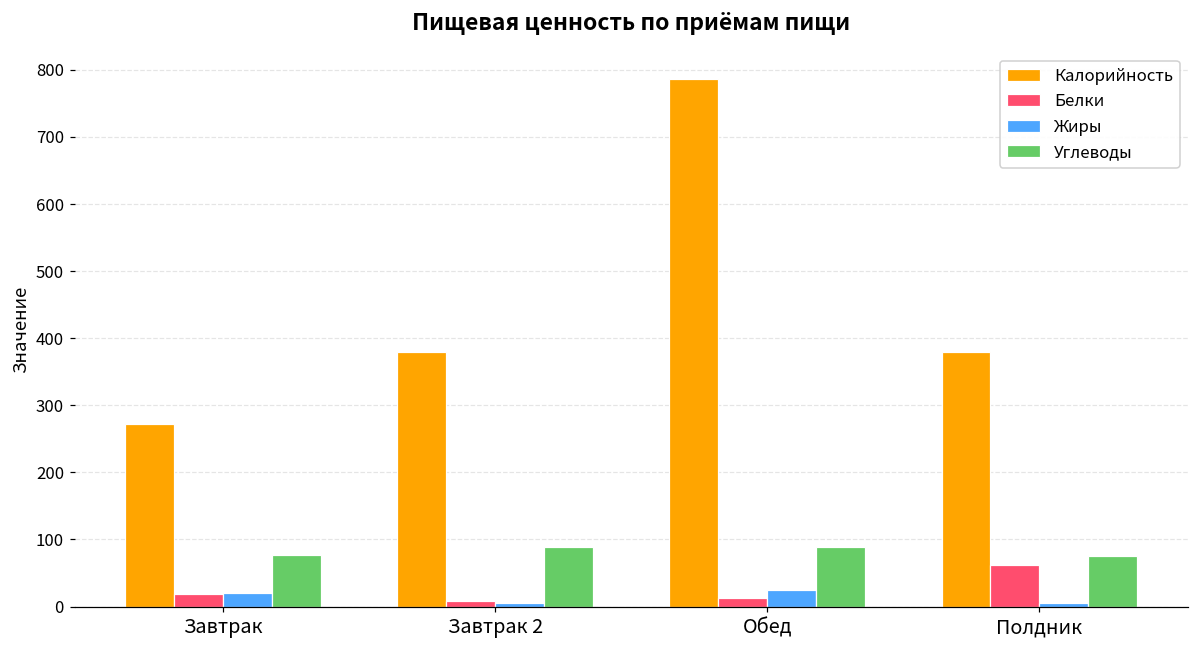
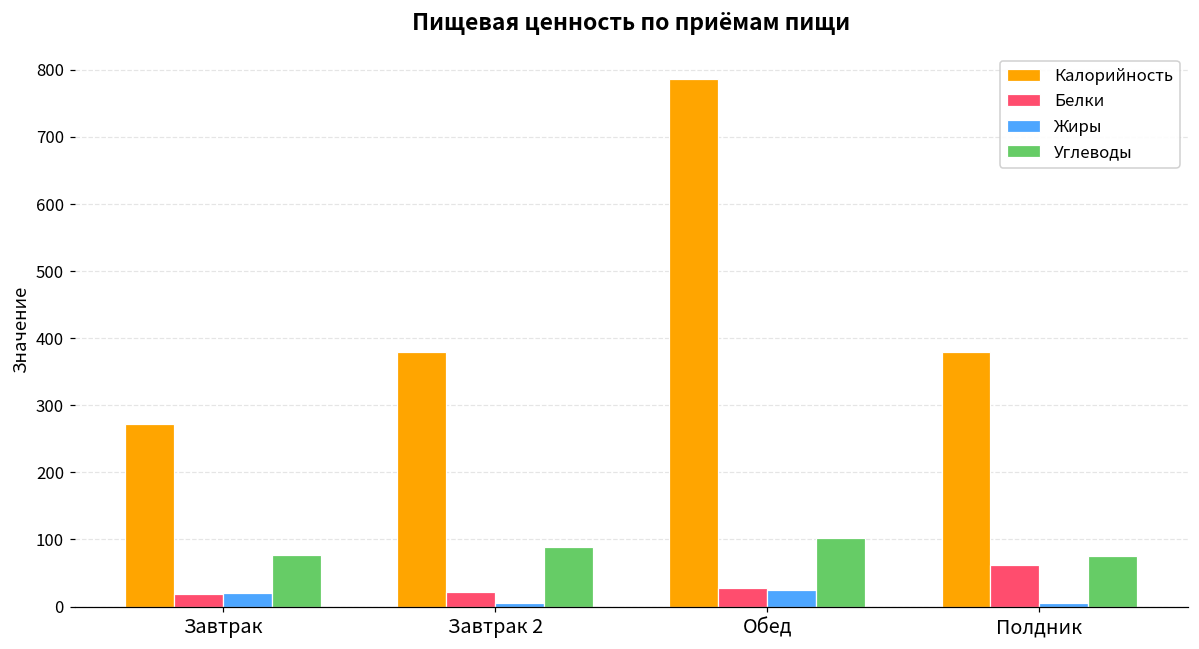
  {
    "Калорийность": {
      "Завтрак": 270,
      "Завтрак 2": 380,
      "Обед": 790,
      "Полдник": 380
    },
    "Белки": {
      "Завтрак": 20,
-     "Завтрак 2": 10,
-     "Обед": 10,
+     "Завтрак 2": 20,
+     "Обед": 30,
      "Полдник": 60
    },
    "Жиры": {
      "Завтрак": 20,
      "Завтрак 2": 10,
      "Обед": 20,
      "Полдник": 10
    },
    "Углеводы": {
      "Завтрак": 80,
      "Завтрак 2": 90,
-     "Обед": 90,
+     "Обед": 100,
      "Полдник": 70
    }
  }
